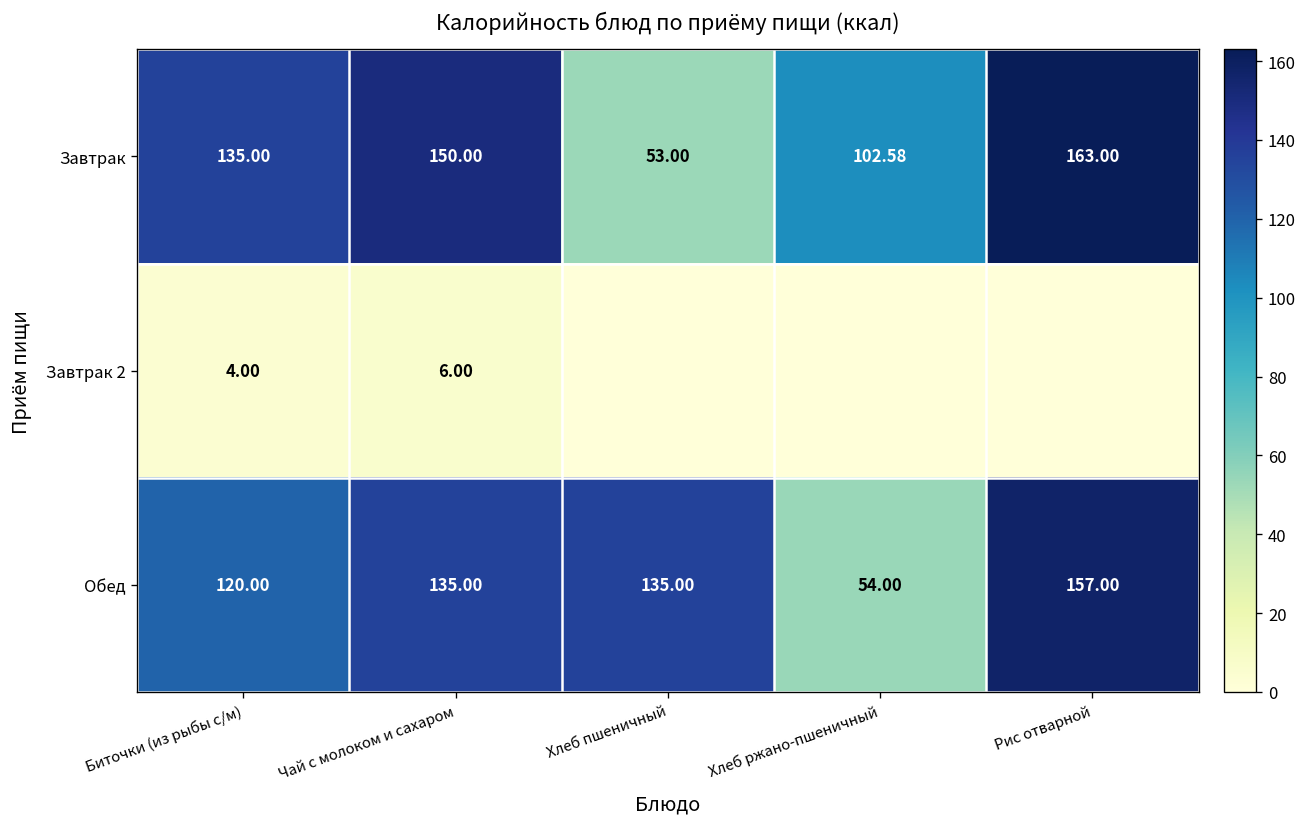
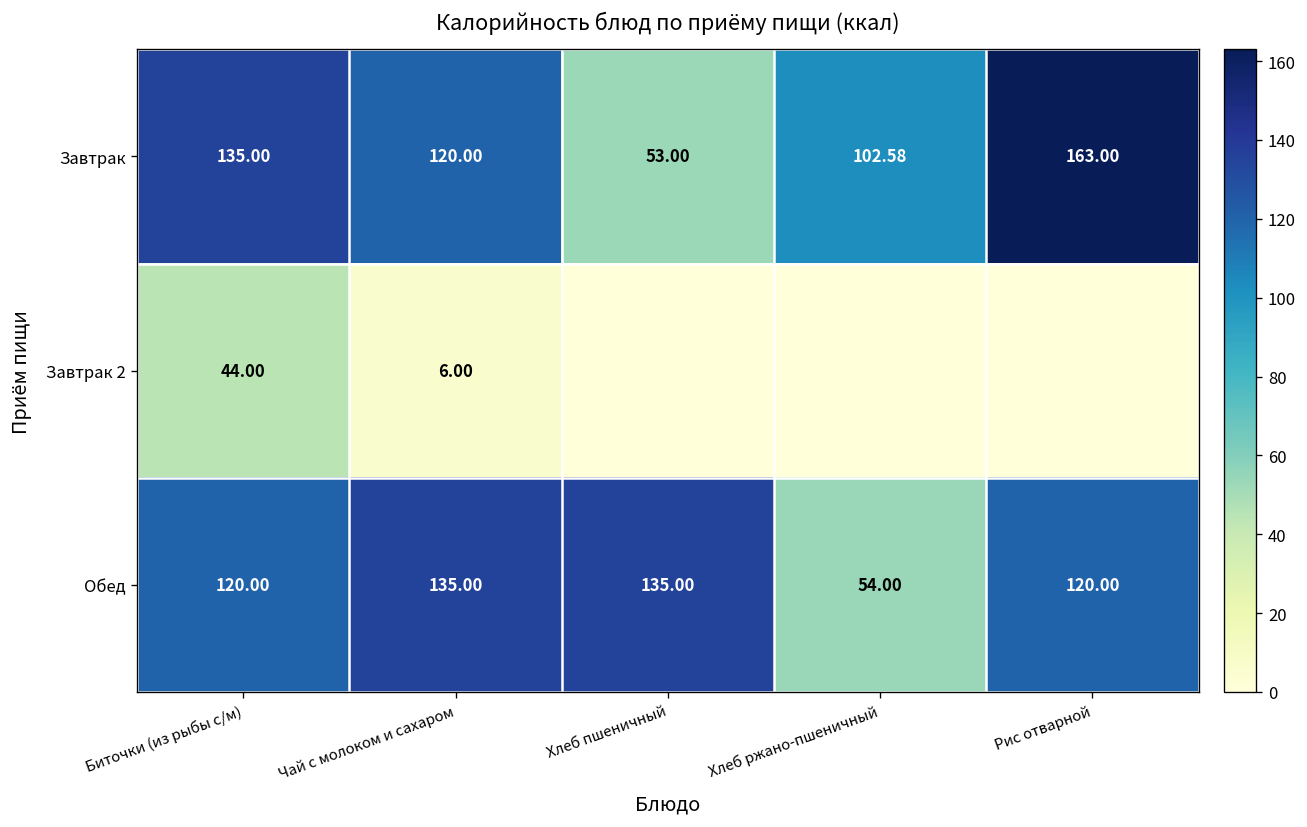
  {
    "Завтрак": {
      "Биточки (из рыбы с/м)": 135.00,
-     "Чай с молоком и сахаром": 150.00,
+     "Чай с молоком и сахаром": 120.00,
      "Хлеб пшеничный": 53.00,
      "Хлеб ржано-пшеничный": 102.58,
      "Рис отварной": 163.00
    },
    "Завтрак 2": {
-     "Биточки (из рыбы с/м)": 4.00,
+     "Биточки (из рыбы с/м)": 44.00,
      "Чай с молоком и сахаром": 6.00
    },
    "Обед": {
      "Биточки (из рыбы с/м)": 120.00,
      "Чай с молоком и сахаром": 135.00,
      "Хлеб пшеничный": 135.00,
      "Хлеб ржано-пшеничный": 54.00,
-     "Рис отварной": 157.00
+     "Рис отварной": 120.00
    }
  }
